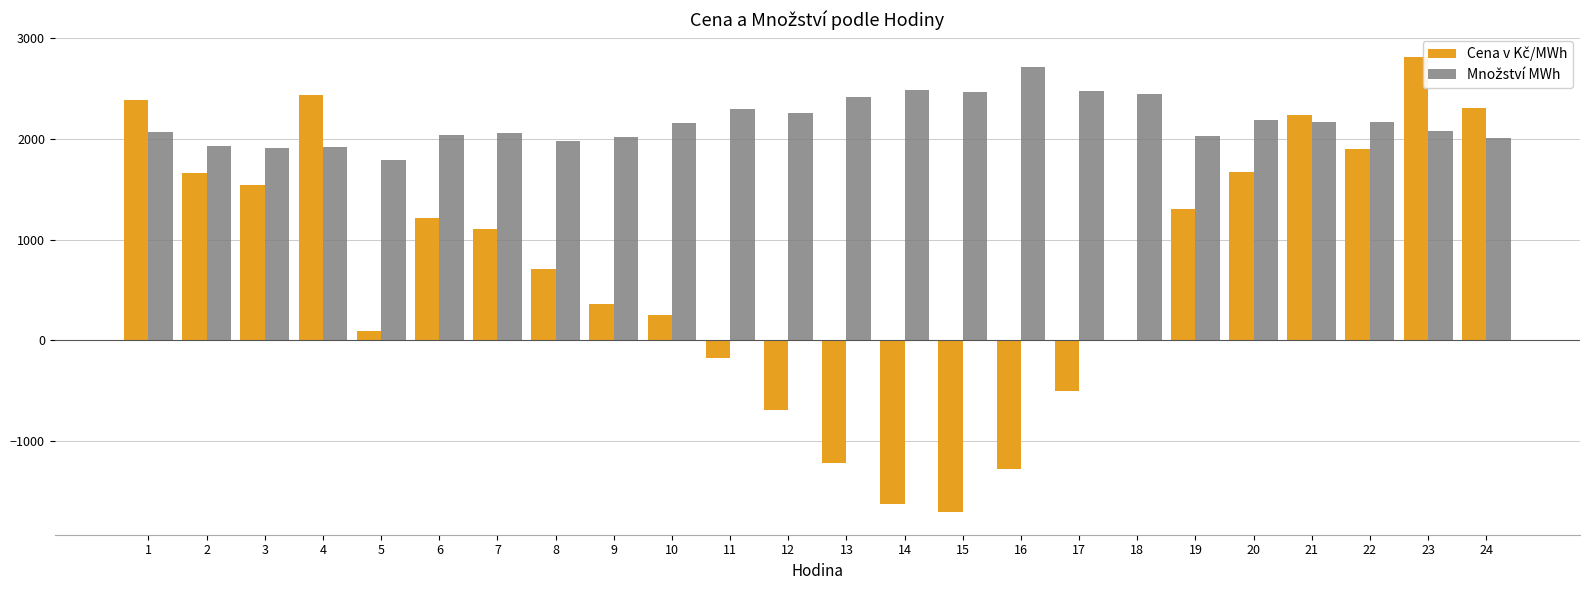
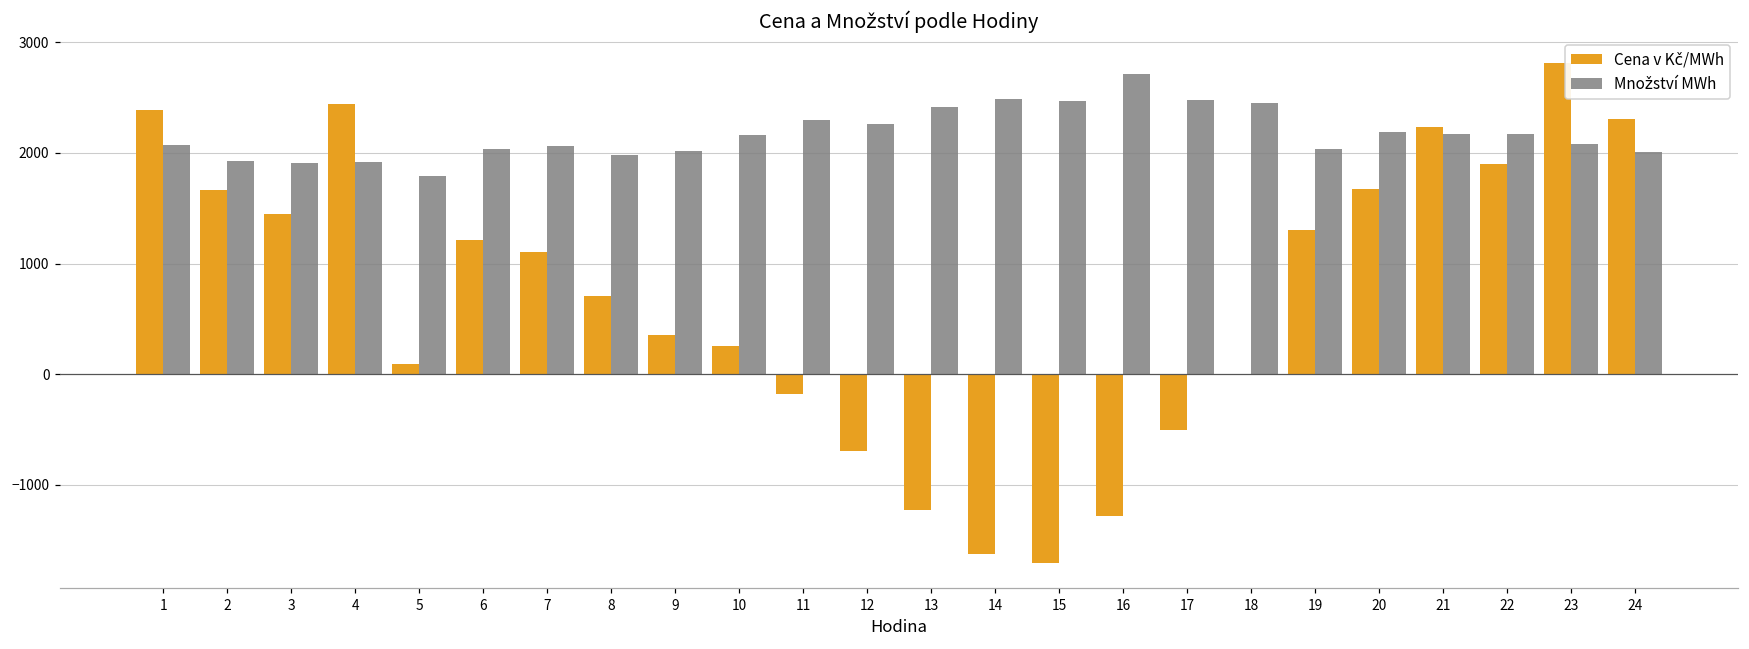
  {
    "Cena v Kč/MWh": {
      "1": 2390,
      "2": 1660,
-     "3": 1540,
+     "3": 1450,
      "4": 2440,
      "5": 90,
      "6": 1220,
      "7": 1110,
      "8": 710,
      "9": 360,
      "10": 250,
      "11": -180,
      "12": -690,
      "13": -1220,
      "14": -1630,
      "15": -1710,
      "16": -1280,
      "17": -500,
      "19": 1300,
      "20": 1670,
      "21": 2230,
      "22": 1900,
      "23": 2820,
      "24": 2310
    },
    "Množství MWh": {
      "1": 2070,
      "2": 1930,
      "3": 1910,
      "4": 1920,
      "5": 1790,
      "6": 2040,
      "7": 2060,
      "8": 1980,
      "9": 2020,
      "10": 2160,
      "11": 2300,
      "12": 2260,
      "13": 2420,
      "14": 2490,
      "15": 2470,
      "16": 2710,
      "17": 2480,
      "18": 2450,
      "19": 2040,
      "20": 2190,
      "21": 2170,
      "22": 2170,
      "23": 2080,
      "24": 2010
    }
  }
